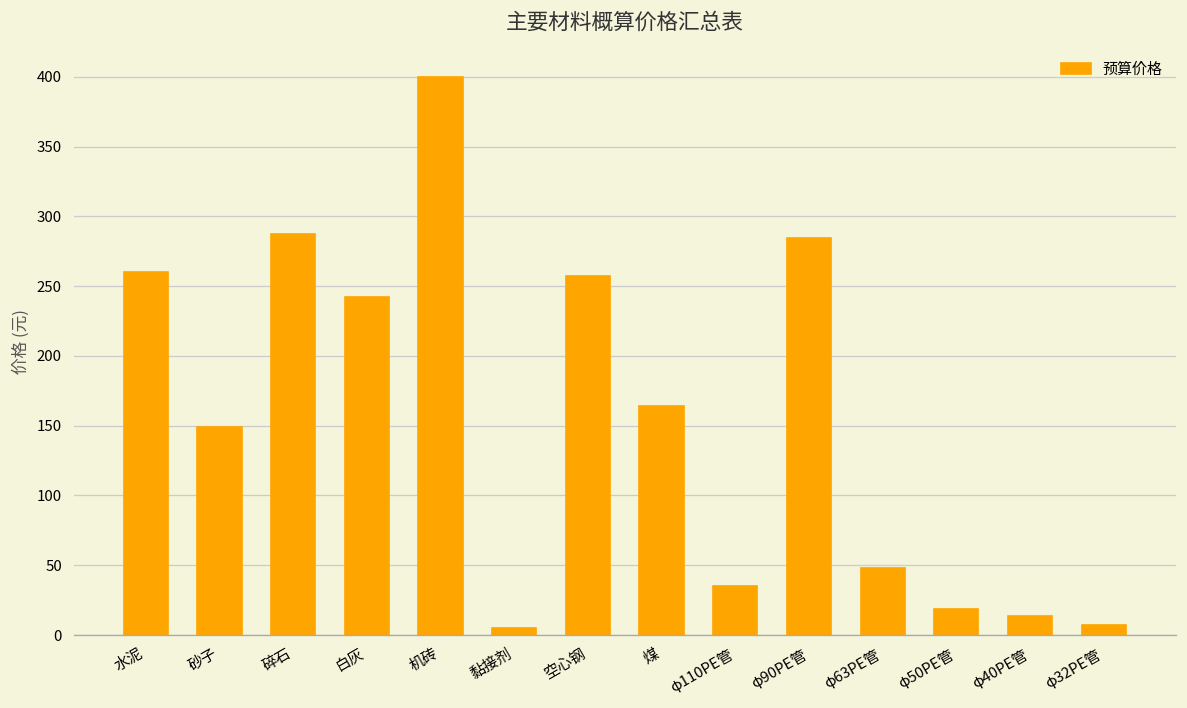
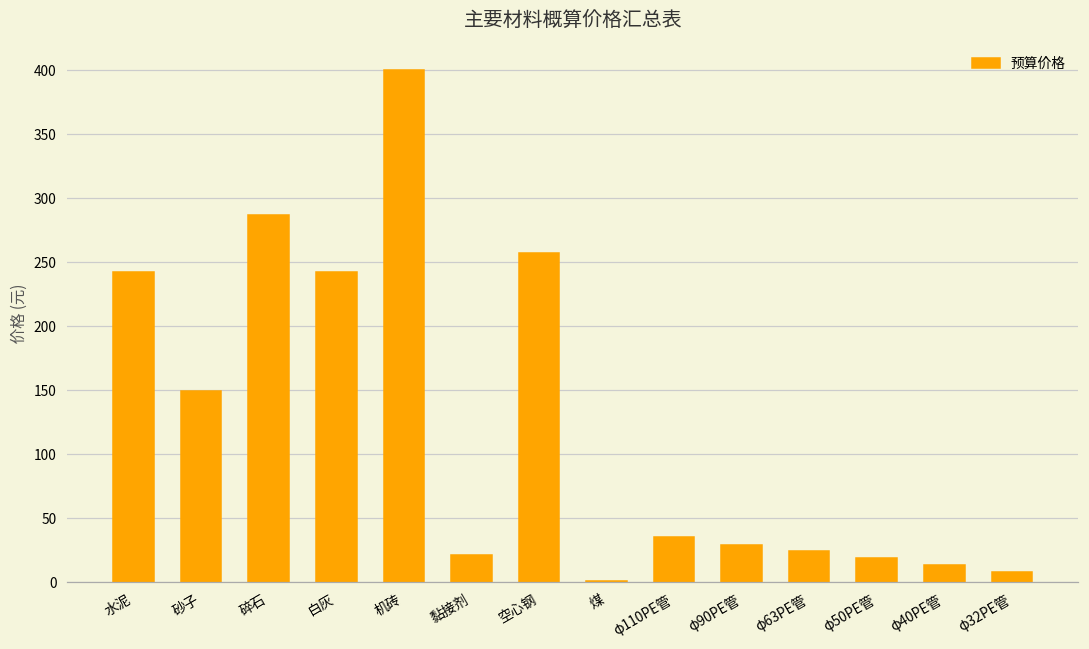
  {
-   "水泥": 260,
+   "水泥": 242,
    "砂子": 149,
    "碎石": 287,
    "白灰": 242,
    "机砖": 400,
-   "黏接剂": 5,
+   "黏接剂": 21,
    "空心钢": 257,
-   "煤": 164,
+   "煤": 1,
    "φ110PE管": 35,
-   "φ90PE管": 284,
-   "φ63PE管": 48,
+   "φ90PE管": 29,
+   "φ63PE管": 24,
    "φ50PE管": 19,
    "φ40PE管": 14,
    "φ32PE管": 8
  }
